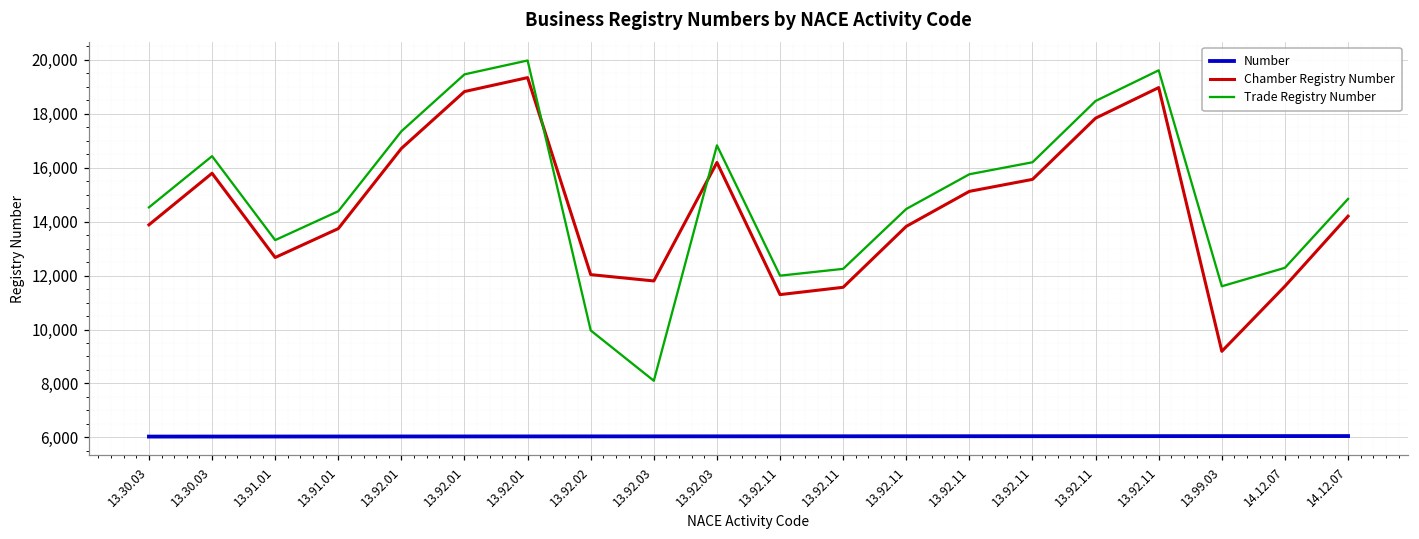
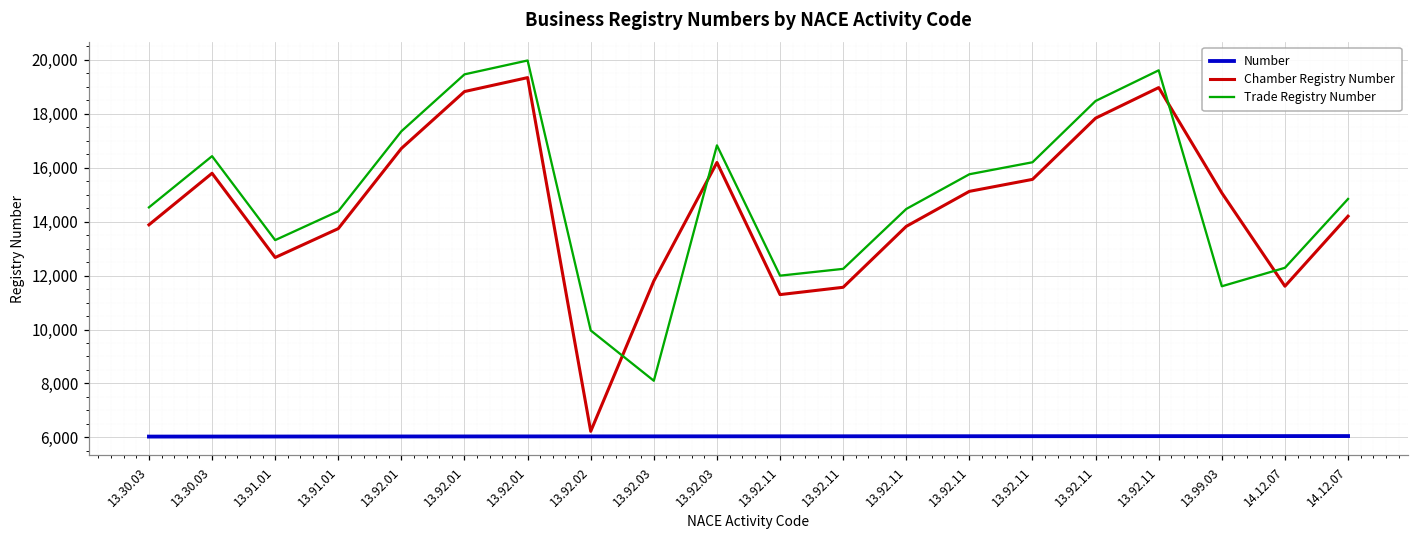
  {
    "Number": {
      "13.92.02": "6,000",
      "13.99.03": "6,100"
    },
    "Chamber Registry Number": {
-     "13.92.02": "12,000",
-     "13.99.03": "9,200"
+     "13.92.02": "6,200",
+     "13.99.03": "15,100"
    },
    "Trade Registry Number": {
      "13.92.02": "10,000",
      "13.99.03": "11,600"
    }
  }
